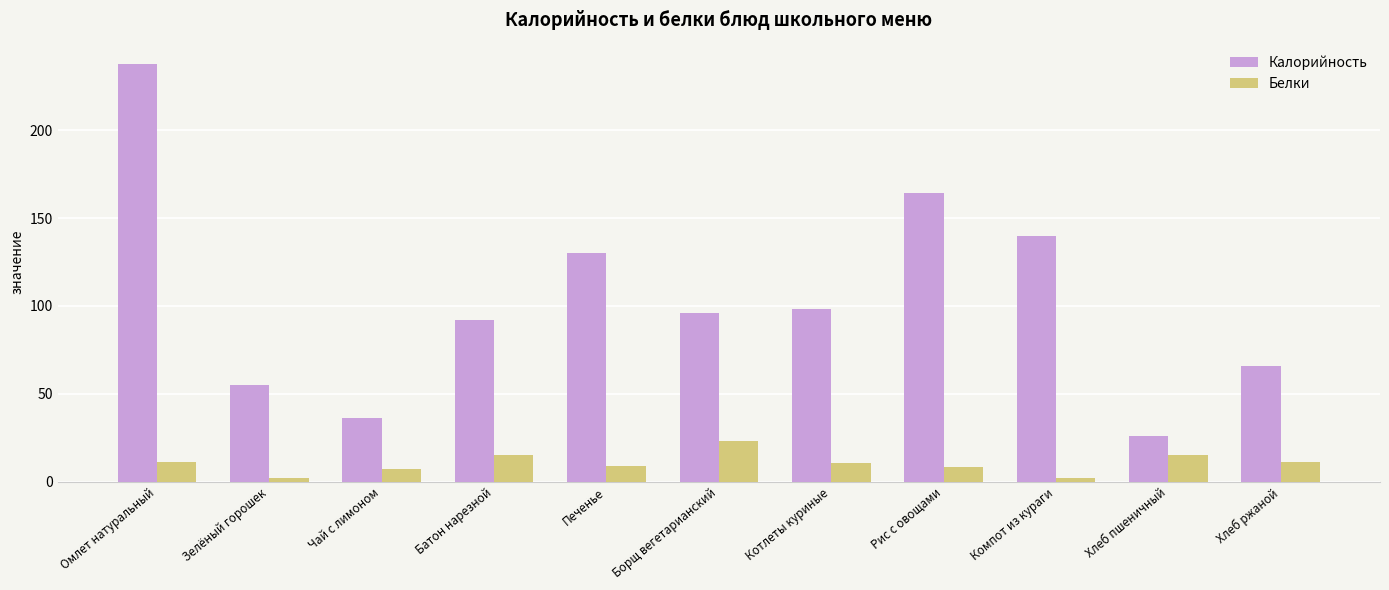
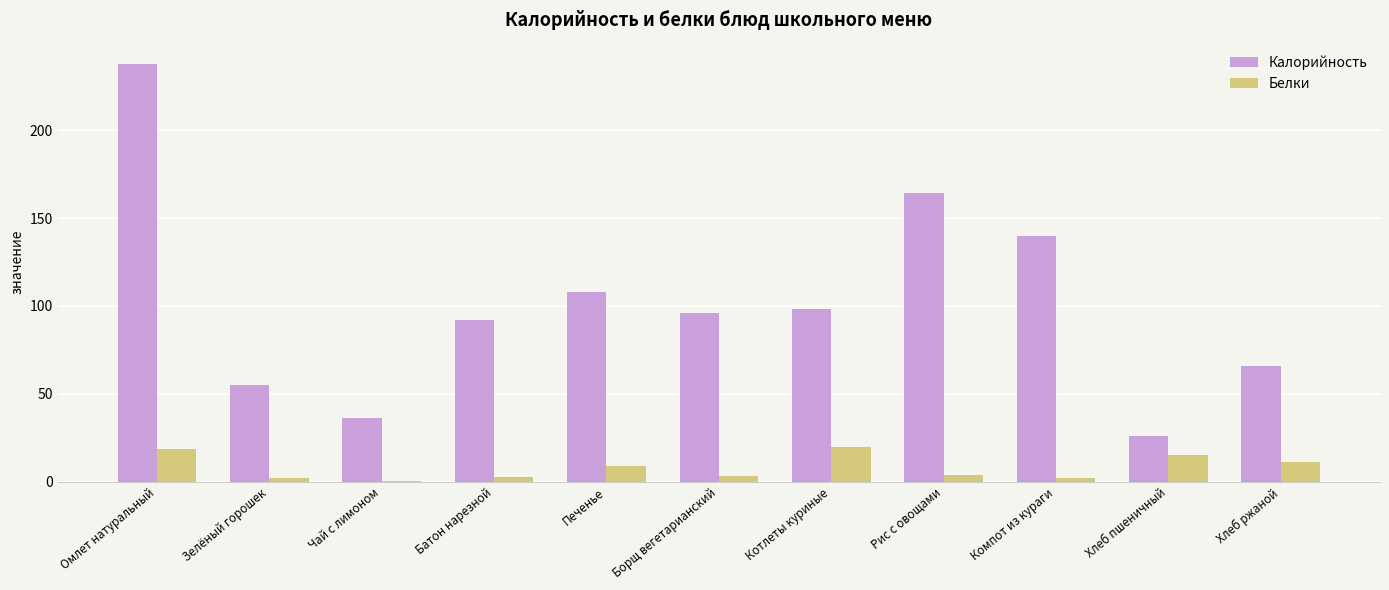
  {
    "Калорийность": {
      "Омлет натуральный": 238,
      "Зелёный горошек": 55,
      "Чай с лимоном": 36,
      "Батон нарезной": 92,
-     "Печенье": 130,
+     "Печенье": 108,
      "Борщ вегетарианский": 96,
      "Котлеты куриные": 98,
      "Рис с овощами": 164,
      "Компот из кураги": 140,
      "Хлеб пшеничный": 26,
      "Хлеб ржаной": 66
    },
    "Белки": {
-     "Омлет натуральный": 11,
+     "Омлет натуральный": 19,
      "Зелёный горошек": 2,
-     "Чай с лимоном": 7,
-     "Батон нарезной": 15,
+     "Чай с лимоном": 0,
+     "Батон нарезной": 3,
      "Печенье": 9,
-     "Борщ вегетарианский": 23,
-     "Котлеты куриные": 11,
-     "Рис с овощами": 8,
+     "Борщ вегетарианский": 3,
+     "Котлеты куриные": 20,
+     "Рис с овощами": 4,
      "Компот из кураги": 2,
      "Хлеб пшеничный": 15,
      "Хлеб ржаной": 11
    }
  }
